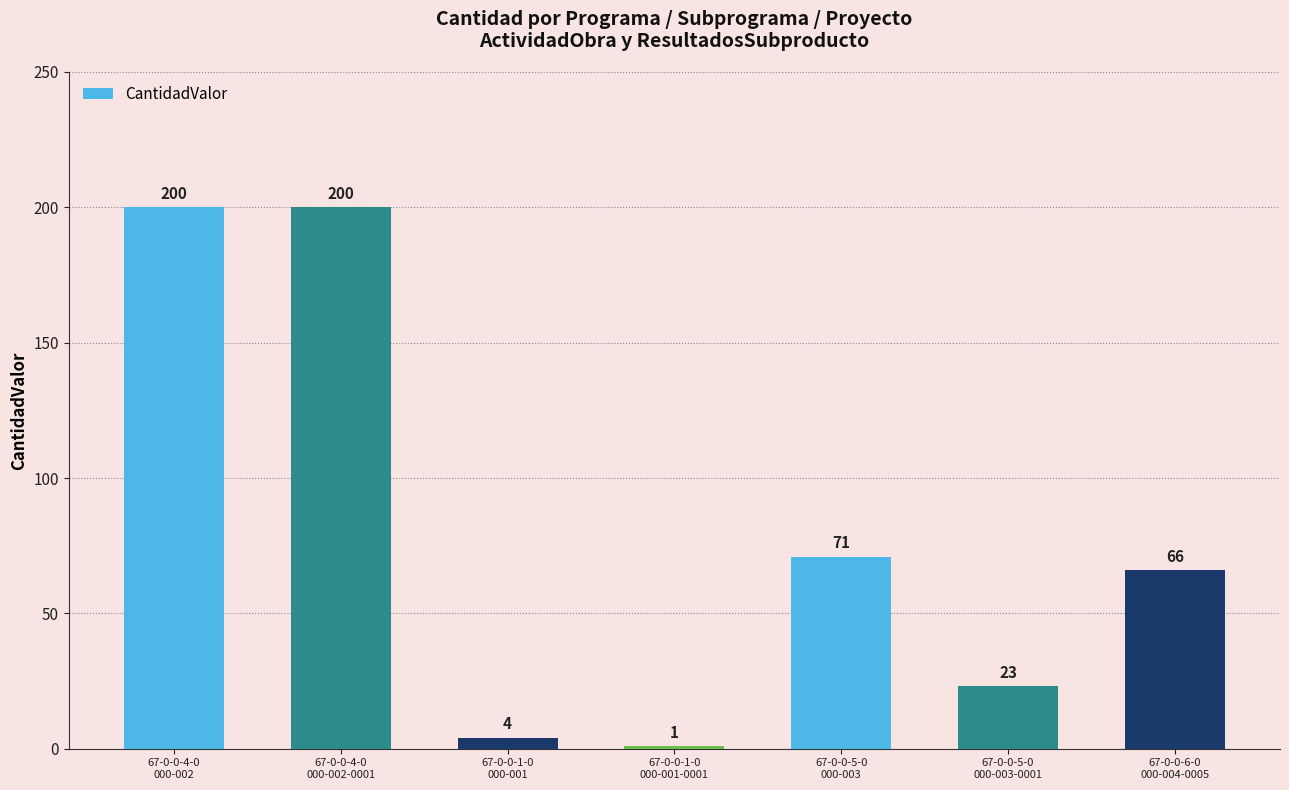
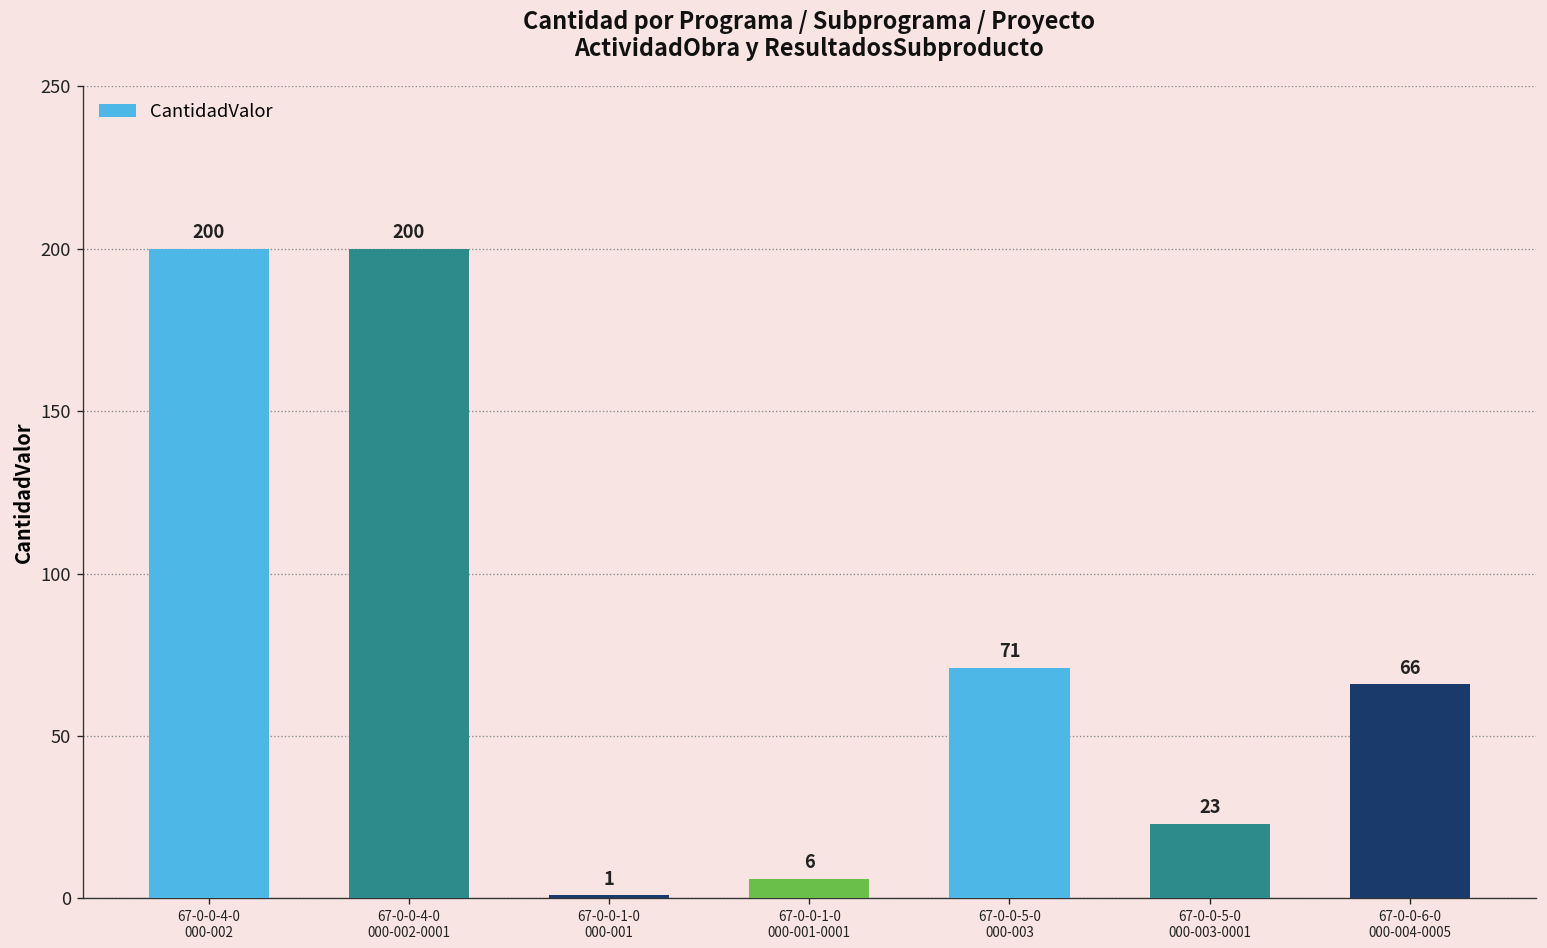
  {
    "67-0-0-4-0 000-002": 200,
    "67-0-0-4-0 000-002-0001": 200,
-   "67-0-0-1-0 000-001": 4,
-   "67-0-0-1-0 000-001-0001": 1,
+   "67-0-0-1-0 000-001": 1,
+   "67-0-0-1-0 000-001-0001": 6,
    "67-0-0-5-0 000-003": 71,
    "67-0-0-5-0 000-003-0001": 23,
    "67-0-0-6-0 000-004-0005": 66
  }
